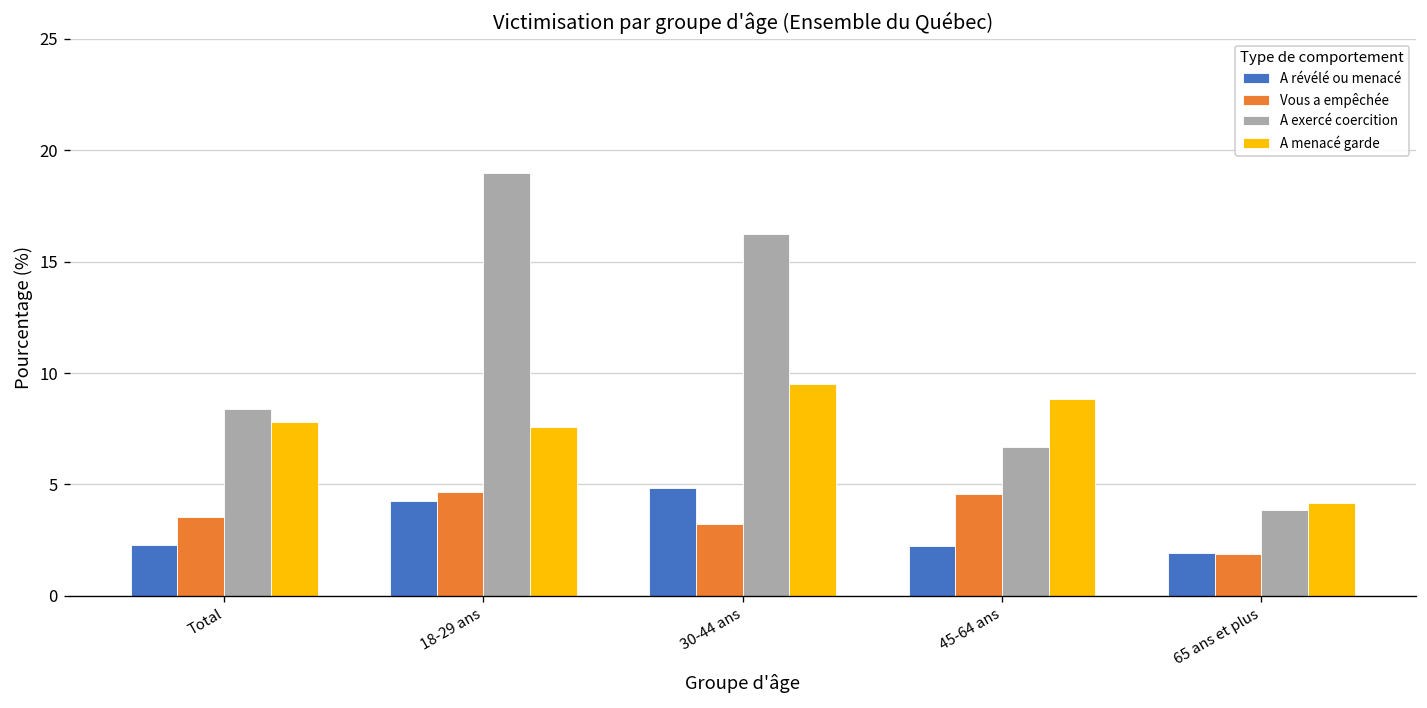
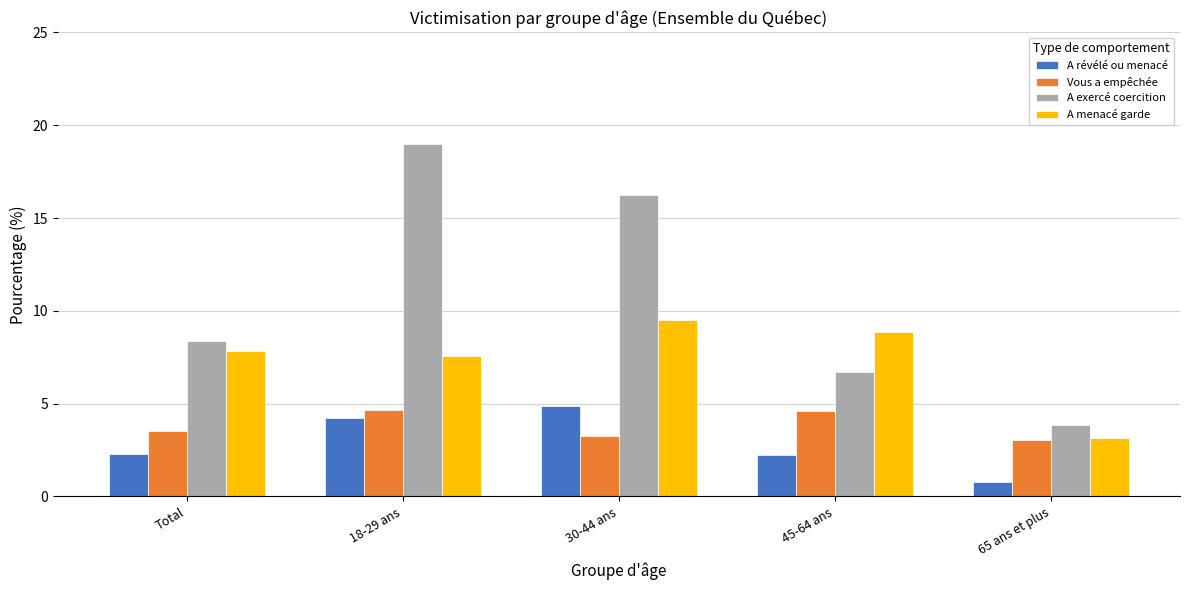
  {
    "A révélé ou menacé": {
      "Total": 2.3,
      "18-29 ans": 4.2,
      "30-44 ans": 4.9,
      "45-64 ans": 2.2,
-     "65 ans et plus": 1.9
+     "65 ans et plus": 0.8
    },
    "Vous a empêchée": {
      "Total": 3.5,
      "18-29 ans": 4.7,
      "30-44 ans": 3.2,
      "45-64 ans": 4.6,
-     "65 ans et plus": 1.9
+     "65 ans et plus": 3.1
    },
    "A exercé coercition": {
      "Total": 8.4,
      "18-29 ans": 19.0,
      "30-44 ans": 16.3,
      "45-64 ans": 6.7,
      "65 ans et plus": 3.8
    },
    "A menacé garde": {
      "Total": 7.8,
      "18-29 ans": 7.6,
      "30-44 ans": 9.5,
      "45-64 ans": 8.8,
-     "65 ans et plus": 4.2
+     "65 ans et plus": 3.1
    }
  }
